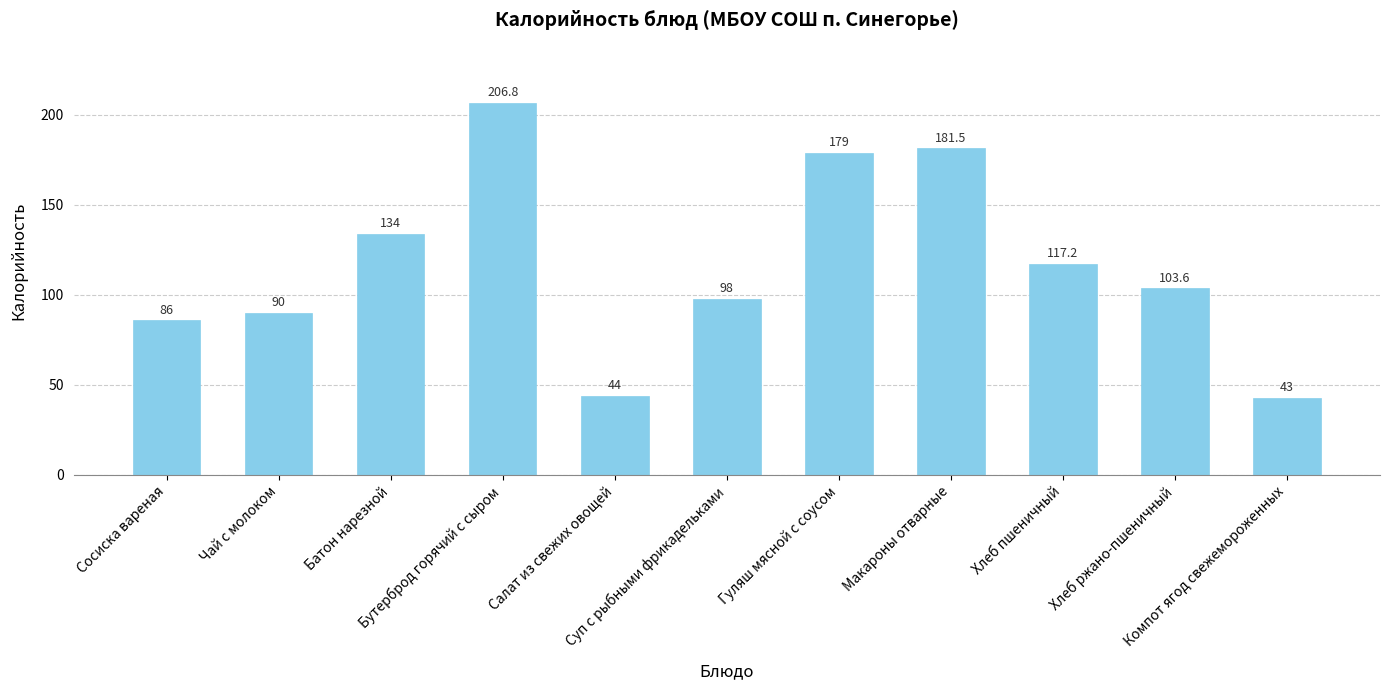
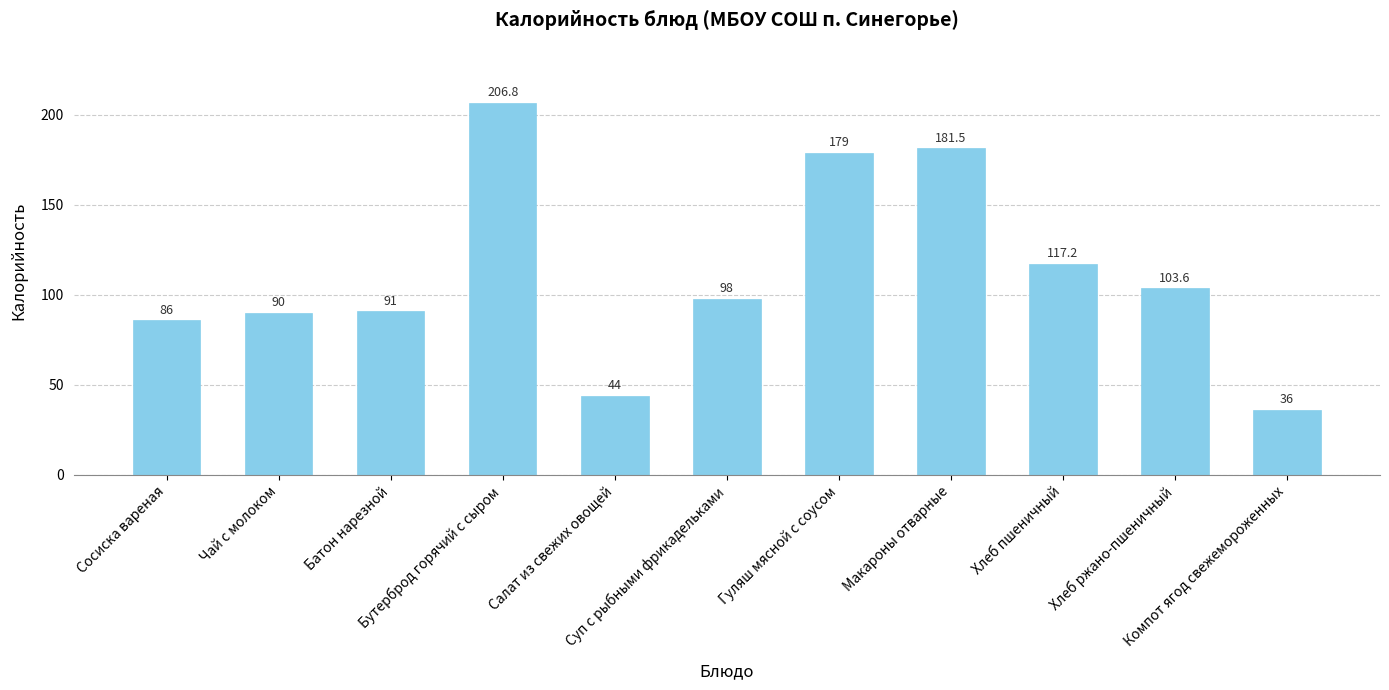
  {
    "Сосиска вареная": 86,
    "Чай с молоком": 90,
-   "Батон нарезной": 134,
+   "Батон нарезной": 91,
    "Бутерброд горячий с сыром": 206.8,
    "Салат из свежих овощей": 44,
    "Суп с рыбными фрикадельками": 98,
    "Гуляш мясной с соусом": 179,
    "Макароны отварные": 181.5,
    "Хлеб пшеничный": 117.2,
    "Хлеб ржано-пшеничный": 103.6,
-   "Компот ягод свежемороженных": 43
+   "Компот ягод свежемороженных": 36
  }
